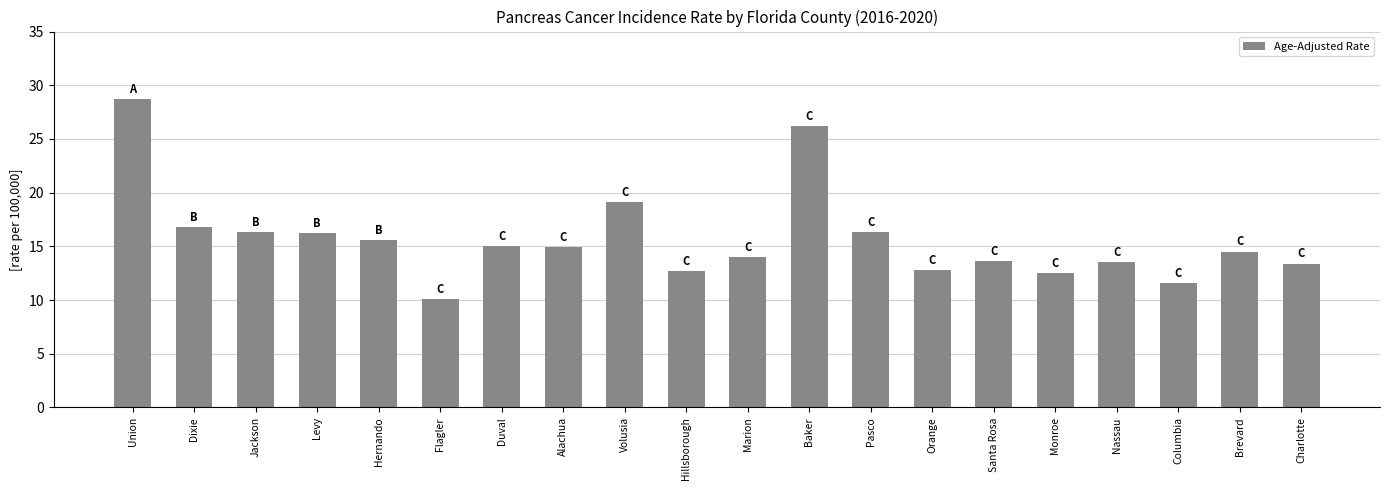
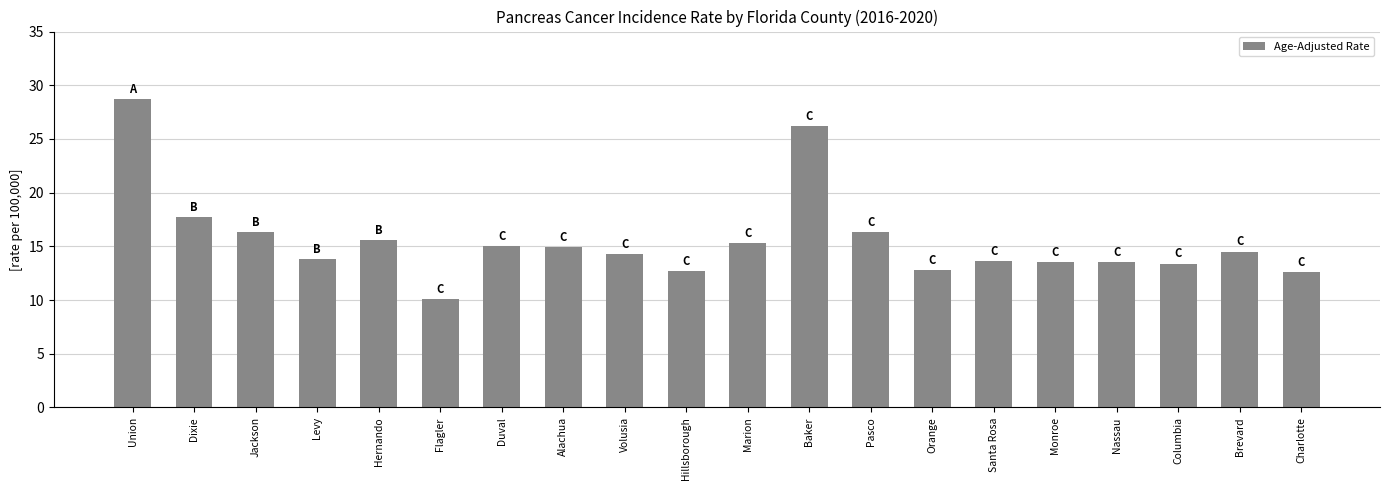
  {
    "Union": 28.7,
-   "Dixie": 16.8,
+   "Dixie": 17.7,
    "Jackson": 16.3,
-   "Levy": 16.2,
+   "Levy": 13.8,
    "Hernando": 15.6,
    "Flagler": 10.1,
    "Duval": 15.0,
    "Alachua": 14.9,
-   "Volusia": 19.1,
+   "Volusia": 14.3,
    "Hillsborough": 12.7,
-   "Marion": 14.0,
+   "Marion": 15.3,
    "Baker": 26.2,
    "Pasco": 16.3,
    "Orange": 12.8,
    "Santa Rosa": 13.6,
-   "Monroe": 12.5,
+   "Monroe": 13.5,
    "Nassau": 13.5,
-   "Columbia": 11.6,
+   "Columbia": 13.4,
    "Brevard": 14.5,
-   "Charlotte": 13.4
+   "Charlotte": 12.6
  }
